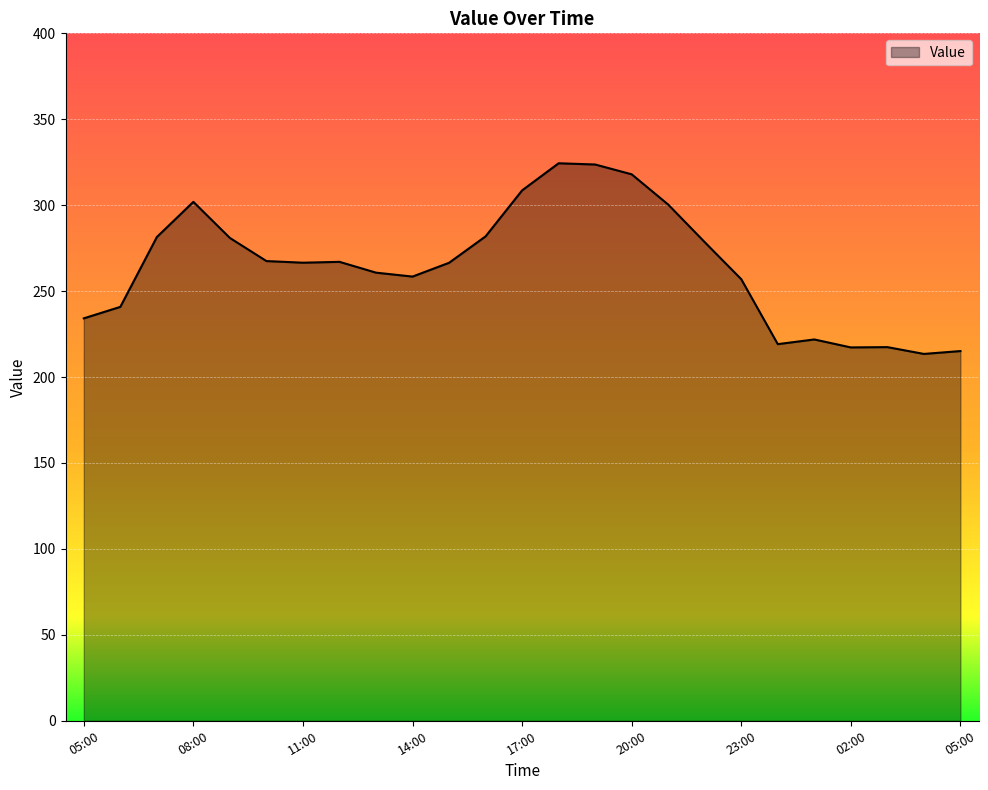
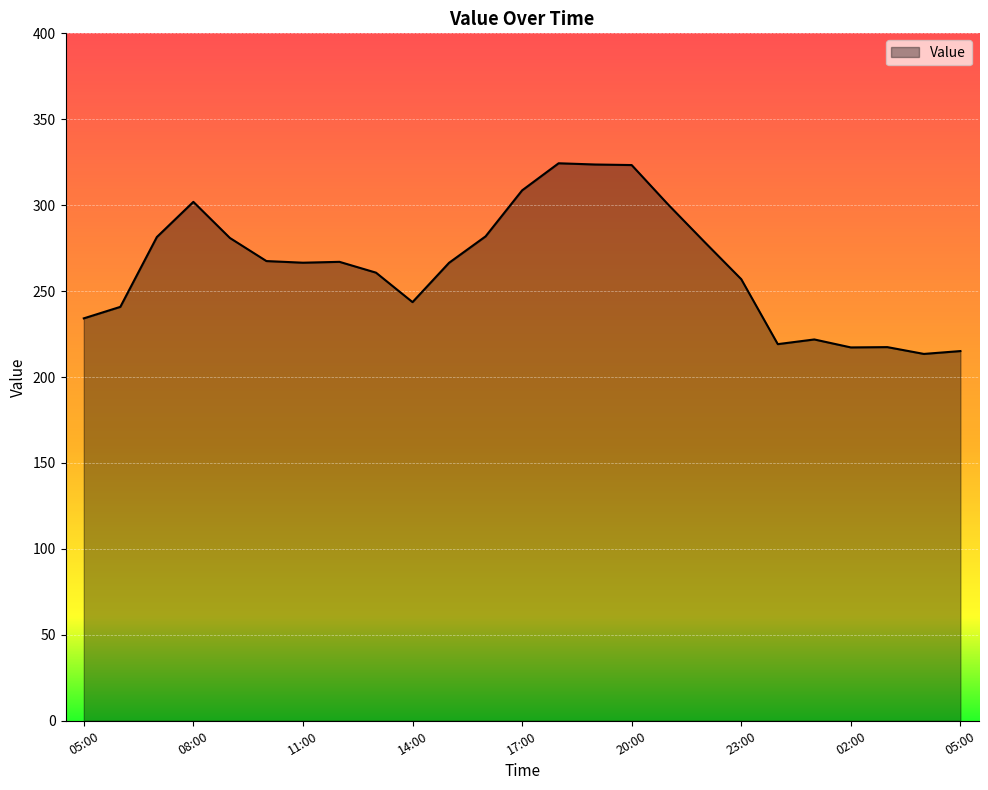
  {
    "08:00": 302,
    "11:00": 267,
-   "14:00": 258,
+   "14:00": 244,
    "17:00": 309,
-   "20:00": 318,
+   "20:00": 323,
    "23:00": 257,
    "02:00": 217
  }
